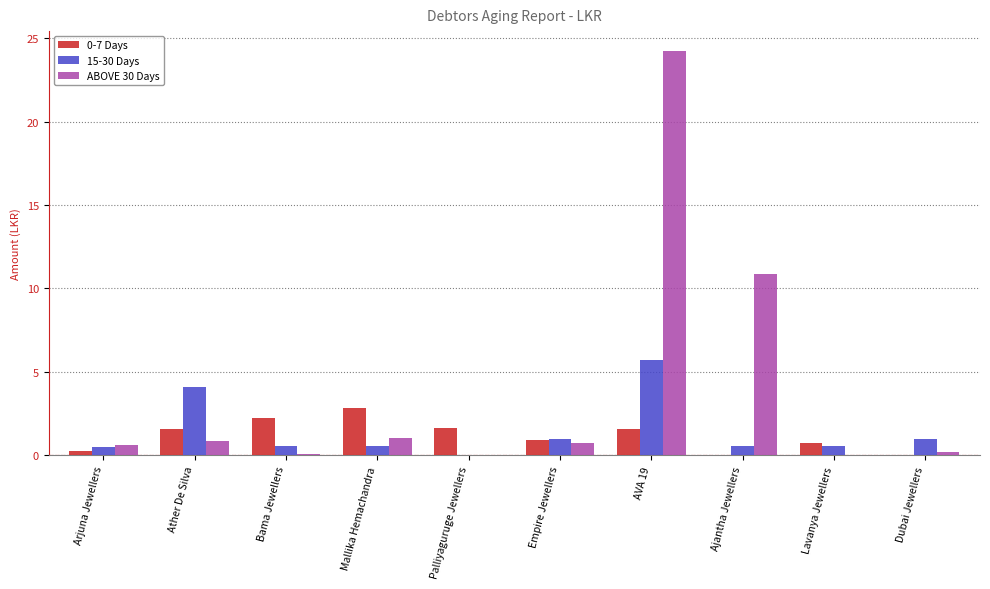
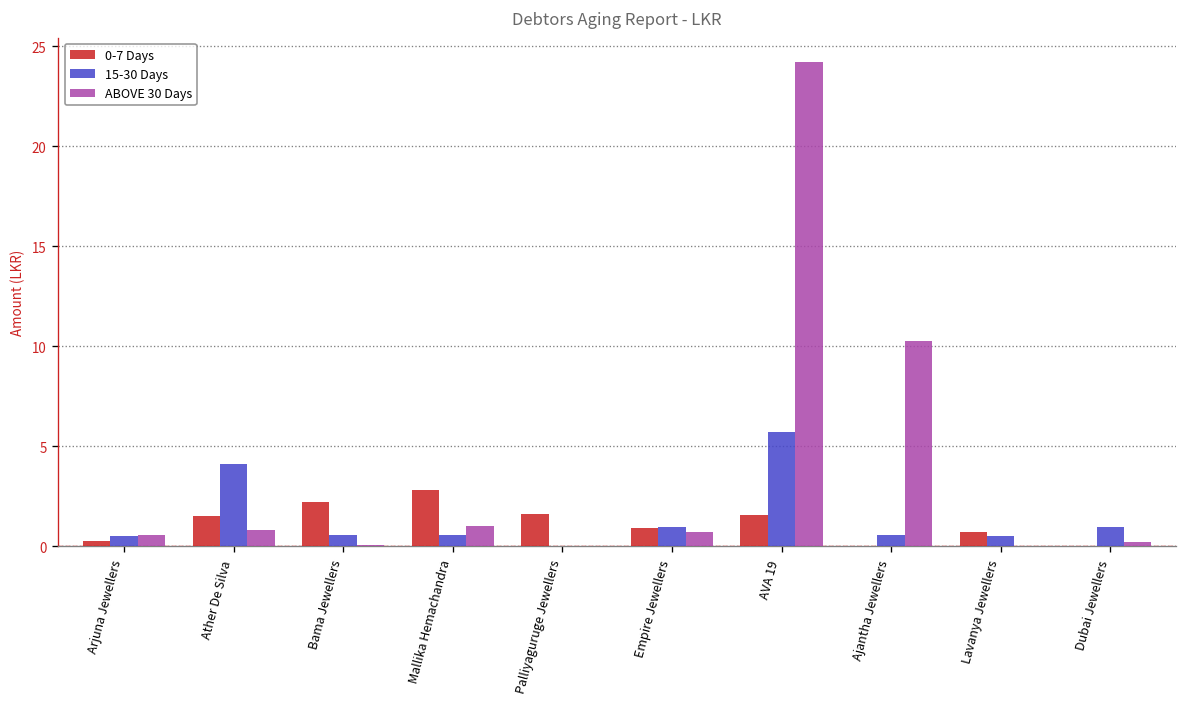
  {
    "0-7 Days": {
      "Arjuna Jewellers": 0.3,
      "Ather De Silva": 1.5,
      "Bama Jewellers": 2.2,
      "Mallika Hemachandra": 2.8,
      "Palliyaguruge Jewellers": 1.6,
      "Empire Jewellers": 0.9,
      "AVA 19": 1.6,
      "Ajantha Jewellers": 0.0,
      "Lavanya Jewellers": 0.7,
      "Dubai Jewellers": 0.0
    },
    "15-30 Days": {
      "Arjuna Jewellers": 0.5,
      "Ather De Silva": 4.1,
      "Bama Jewellers": 0.6,
      "Mallika Hemachandra": 0.6,
      "Palliyaguruge Jewellers": 0.0,
      "Empire Jewellers": 1.0,
      "AVA 19": 5.7,
      "Ajantha Jewellers": 0.6,
      "Lavanya Jewellers": 0.5,
      "Dubai Jewellers": 1.0
    },
    "ABOVE 30 Days": {
      "Arjuna Jewellers": 0.6,
      "Ather De Silva": 0.8,
      "Mallika Hemachandra": 1.0,
      "Palliyaguruge Jewellers": 0.0,
      "Empire Jewellers": 0.7,
      "AVA 19": 24.2,
-     "Ajantha Jewellers": 10.9,
+     "Ajantha Jewellers": 10.3,
      "Lavanya Jewellers": 0.0,
      "Dubai Jewellers": 0.2
    }
  }
